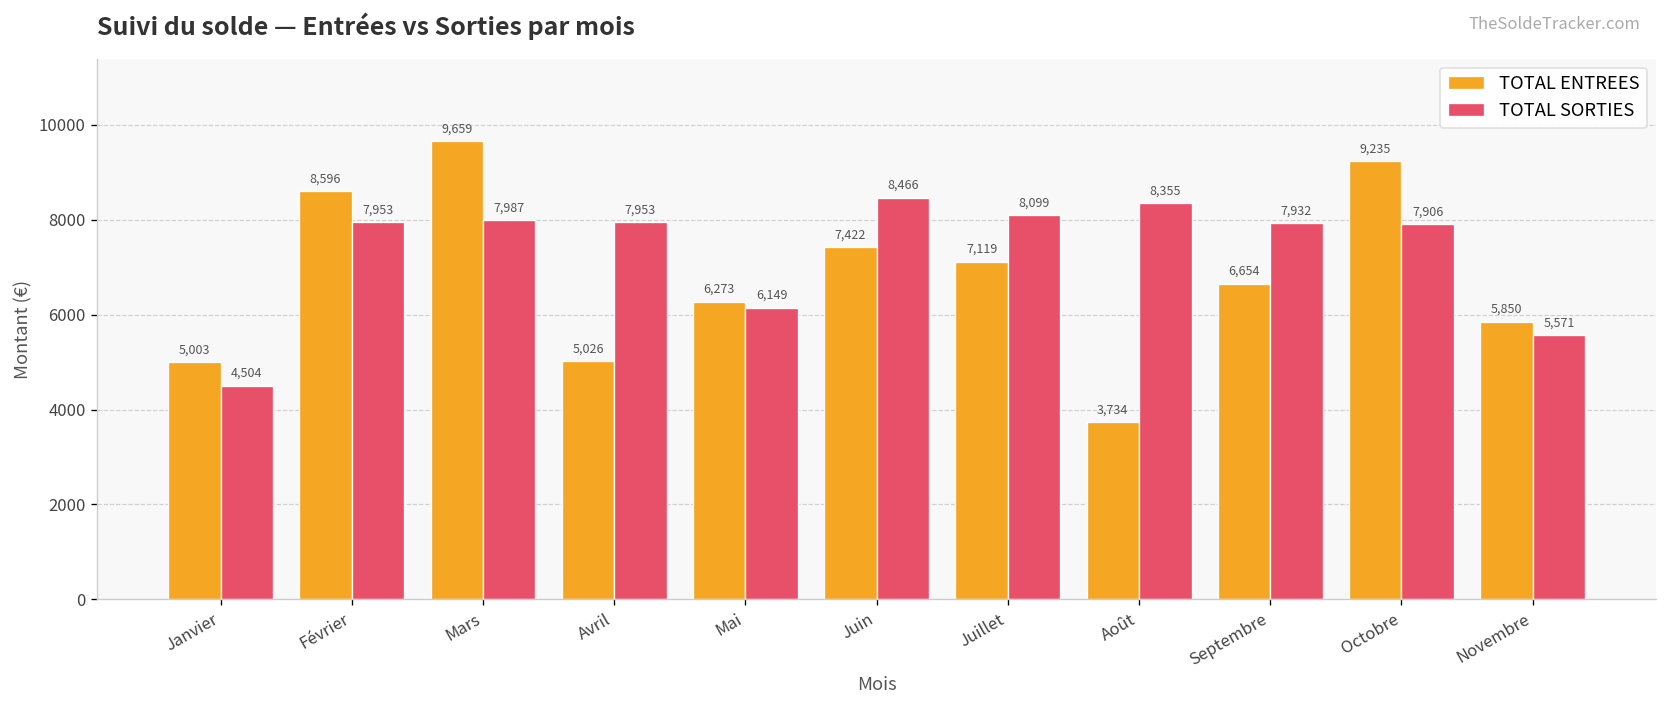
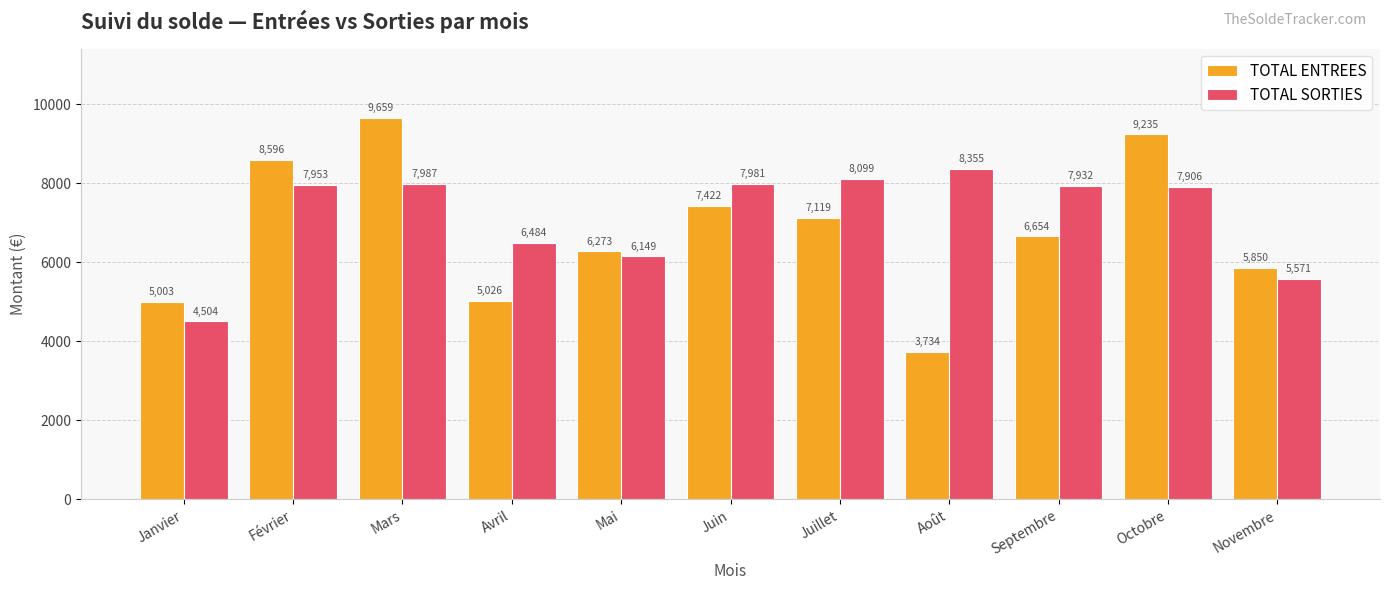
  {
    "TOTAL ENTREES": {
      "Janvier": "5,003",
      "Février": "8,596",
      "Mars": "9,659",
      "Avril": "5,026",
      "Mai": "6,273",
      "Juin": "7,422",
      "Juillet": "7,119",
      "Août": "3,734",
      "Septembre": "6,654",
      "Octobre": "9,235",
      "Novembre": "5,850"
    },
    "TOTAL SORTIES": {
      "Janvier": "4,504",
      "Février": "7,953",
      "Mars": "7,987",
-     "Avril": "7,953",
+     "Avril": "6,484",
      "Mai": "6,149",
-     "Juin": "8,466",
+     "Juin": "7,981",
      "Juillet": "8,099",
      "Août": "8,355",
      "Septembre": "7,932",
      "Octobre": "7,906",
      "Novembre": "5,571"
    }
  }
